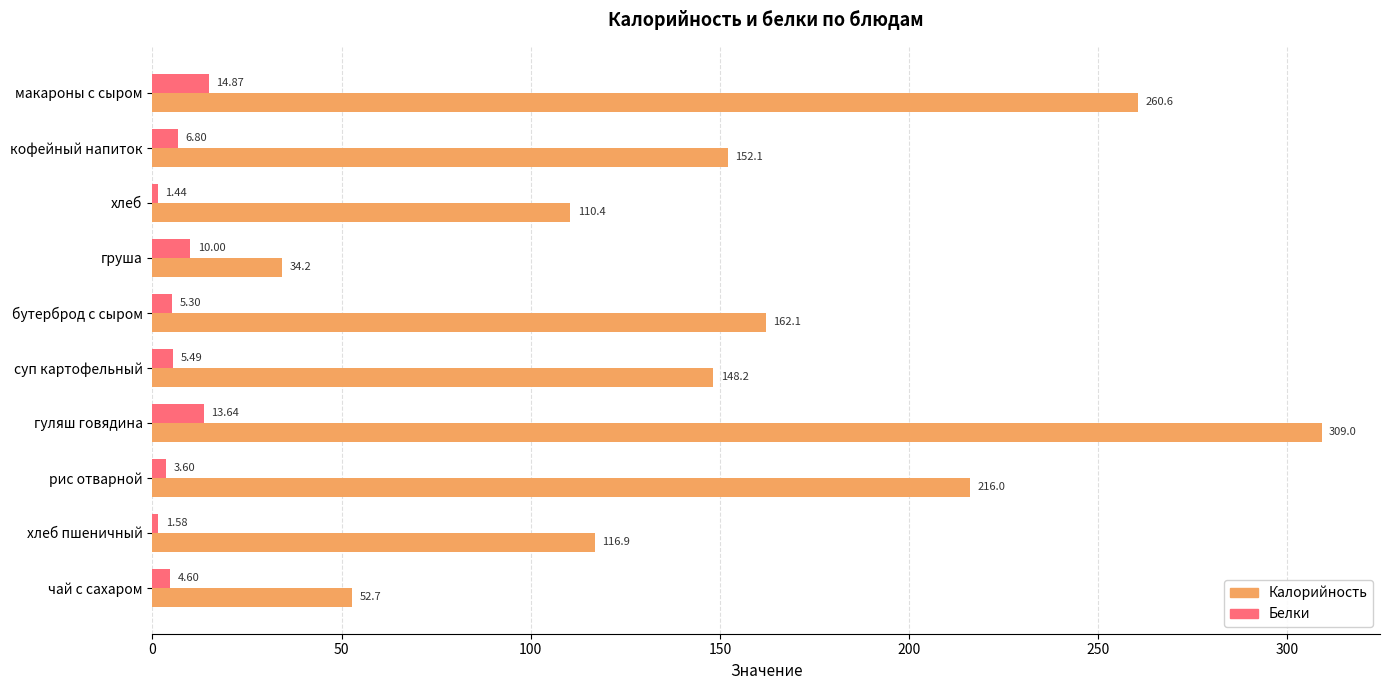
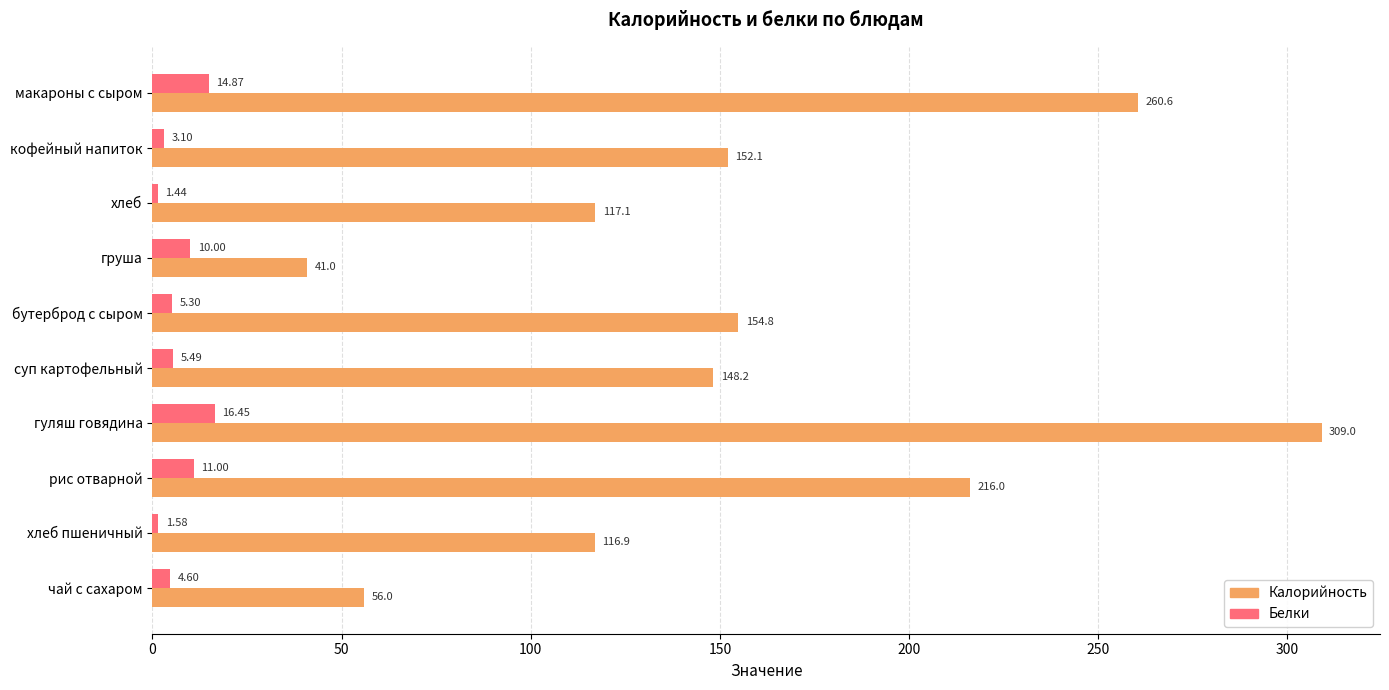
  {
    "Калорийность": {
      "макароны с сыром": 260.6,
      "кофейный напиток": 152.1,
-     "хлеб": 110.4,
-     "груша": 34.2,
-     "бутерброд с сыром": 162.1,
+     "хлеб": 117.1,
+     "груша": 41.0,
+     "бутерброд с сыром": 154.8,
      "суп картофельный": 148.2,
      "гуляш говядина": 309.0,
      "рис отварной": 216.0,
      "хлеб пшеничный": 116.9,
-     "чай с сахаром": 52.7
+     "чай с сахаром": 56.0
    },
    "Белки": {
      "макароны с сыром": 14.87,
-     "кофейный напиток": 6.80,
+     "кофейный напиток": 3.10,
      "хлеб": 1.44,
      "груша": 10.00,
      "бутерброд с сыром": 5.30,
      "суп картофельный": 5.49,
-     "гуляш говядина": 13.64,
-     "рис отварной": 3.60,
+     "гуляш говядина": 16.45,
+     "рис отварной": 11.00,
      "хлеб пшеничный": 1.58,
      "чай с сахаром": 4.60
    }
  }
